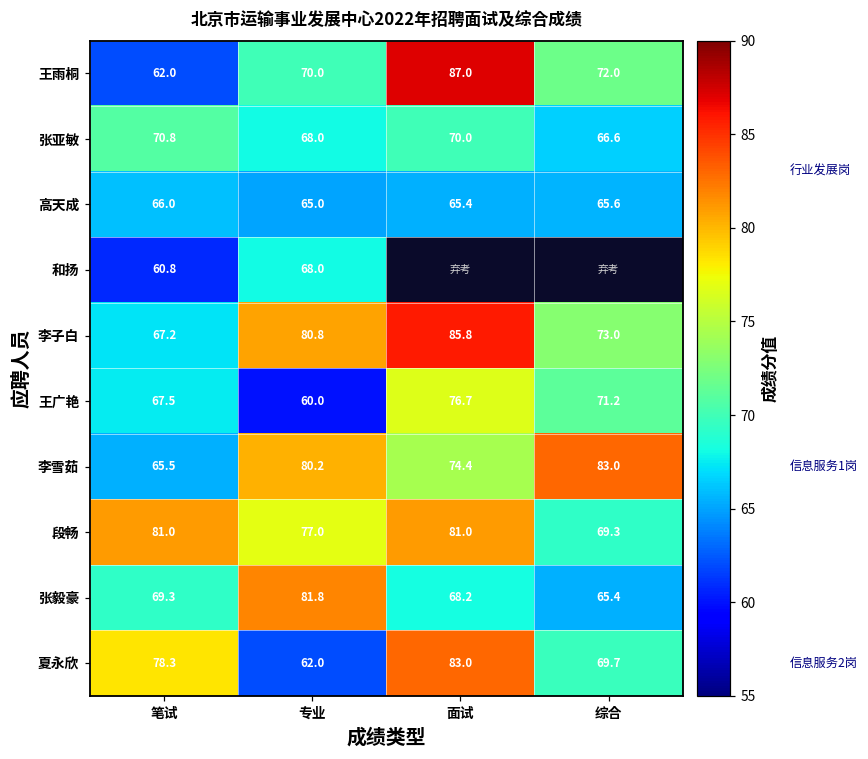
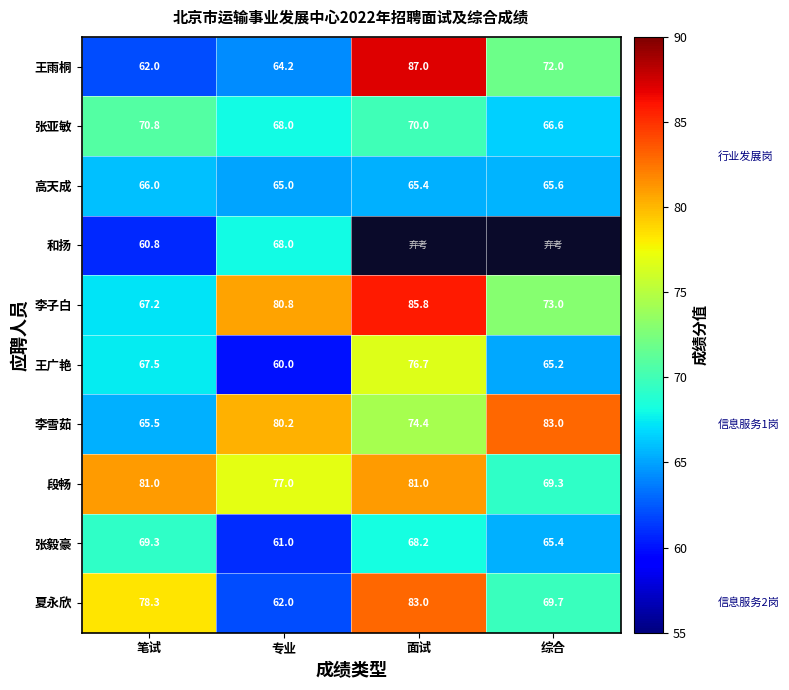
  {
    "王雨桐": {
      "笔试": 62.0,
-     "专业": 70.0,
+     "专业": 64.2,
      "面试": 87.0,
      "综合": 72.0
    },
    "张亚敏": {
      "笔试": 70.8,
      "专业": 68.0,
      "面试": 70.0,
      "综合": 66.6
    },
    "高天成": {
      "笔试": 66.0,
      "专业": 65.0,
      "面试": 65.4,
      "综合": 65.6
    },
    "和扬": {
      "笔试": 60.8,
      "专业": 68.0
    },
    "李子白": {
      "笔试": 67.2,
      "专业": 80.8,
      "面试": 85.8,
      "综合": 73.0
    },
    "王广艳": {
      "笔试": 67.5,
      "专业": 60.0,
      "面试": 76.7,
-     "综合": 71.2
+     "综合": 65.2
    },
    "李雪茹": {
      "笔试": 65.5,
      "专业": 80.2,
      "面试": 74.4,
      "综合": 83.0
    },
    "段畅": {
      "笔试": 81.0,
      "专业": 77.0,
      "面试": 81.0,
      "综合": 69.3
    },
    "张毅豪": {
      "笔试": 69.3,
-     "专业": 81.8,
+     "专业": 61.0,
      "面试": 68.2,
      "综合": 65.4
    },
    "夏永欣": {
      "笔试": 78.3,
      "专业": 62.0,
      "面试": 83.0,
      "综合": 69.7
    }
  }
